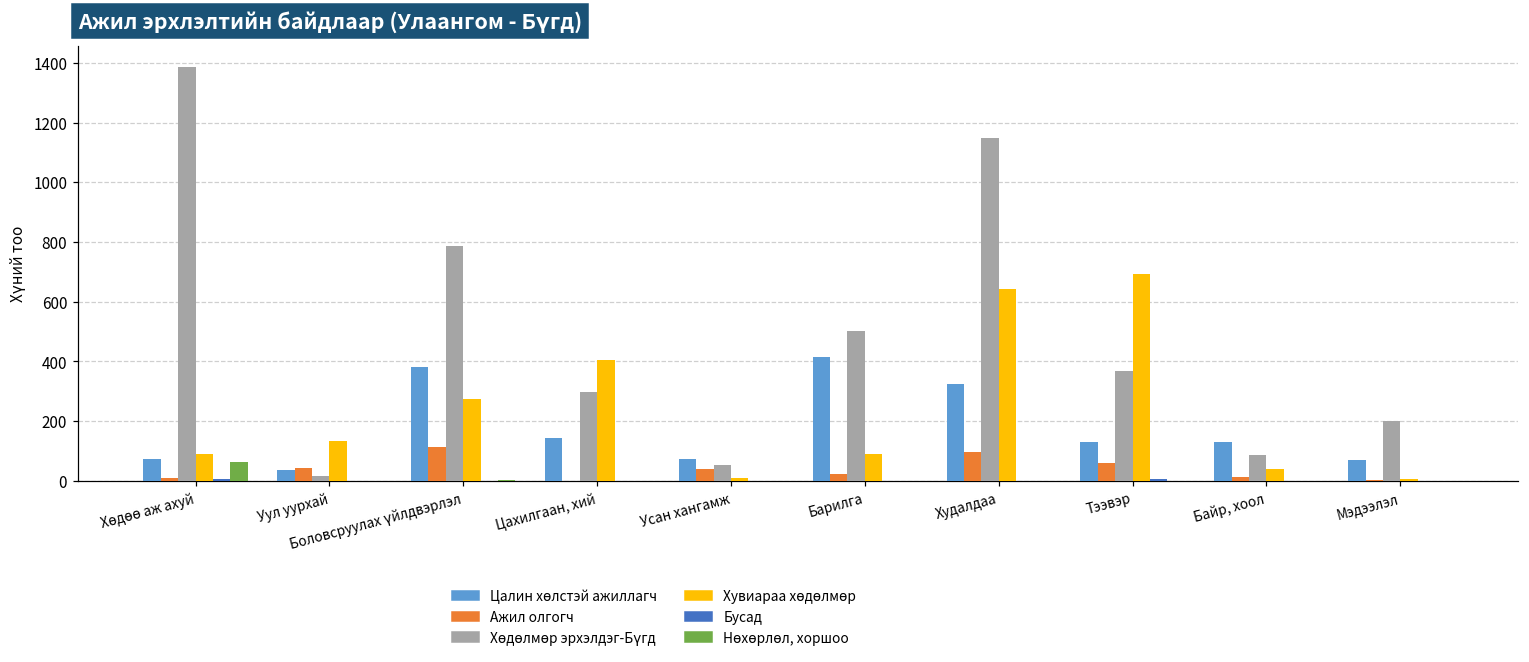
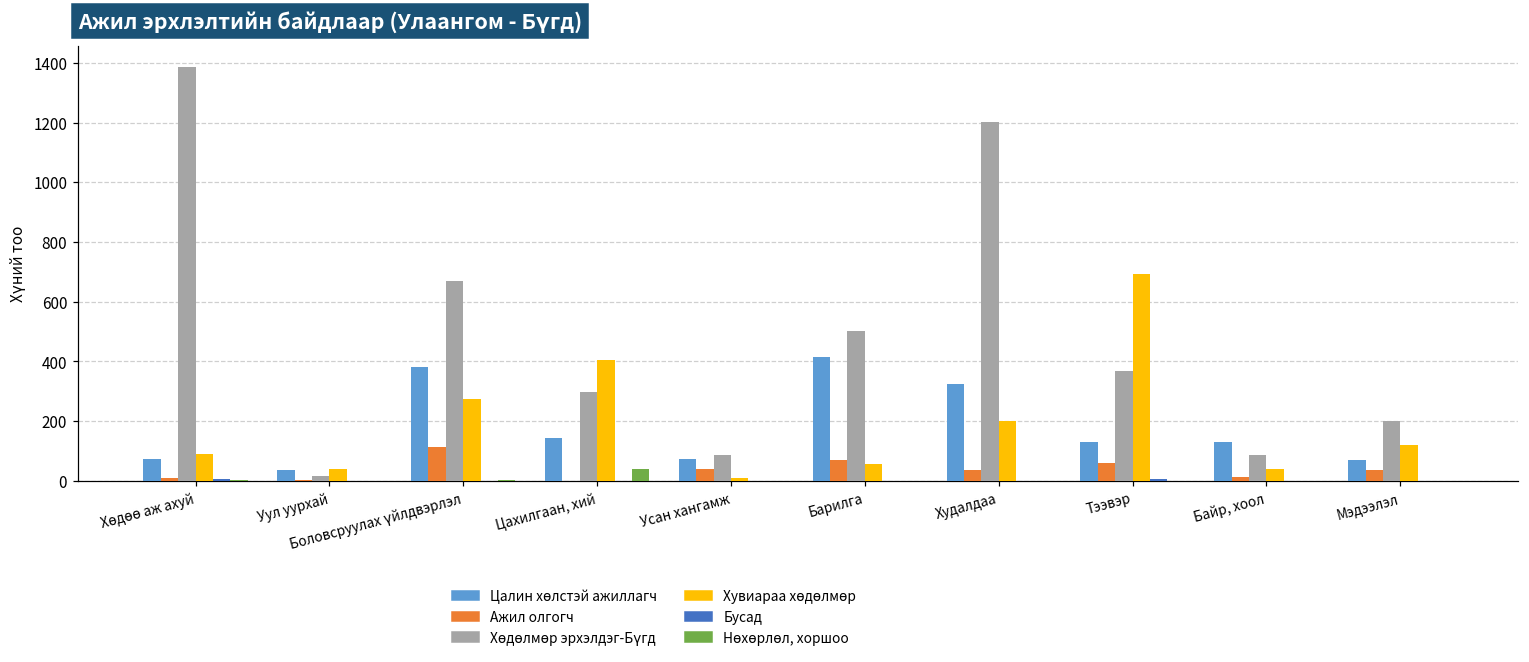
  {
    "Ажил олгогч": {
      "Хөдөө аж ахуй": 10,
-     "Уул уурхай": 40,
+     "Уул уурхай": 0,
      "Боловсруулах үйлдвэрлэл": 110,
      "Усан хангамж": 40,
-     "Барилга": 20,
-     "Худалдаа": 100,
+     "Барилга": 70,
+     "Худалдаа": 40,
      "Тээвэр": 60,
      "Байр, хоол": 10,
-     "Мэдээлэл": 0
+     "Мэдээлэл": 40
    },
    "Хөдөлмөр эрхэлдэг-Бүгд": {
      "Хөдөө аж ахуй": 1390,
      "Уул уурхай": 20,
-     "Боловсруулах үйлдвэрлэл": 790,
+     "Боловсруулах үйлдвэрлэл": 670,
      "Цахилгаан, хий": 300,
-     "Усан хангамж": 50,
+     "Усан хангамж": 90,
      "Барилга": 500,
-     "Худалдаа": 1150,
+     "Худалдаа": 1200,
      "Тээвэр": 370,
      "Байр, хоол": 90,
      "Мэдээлэл": 200
    },
    "Хувиараа хөдөлмөр": {
      "Хөдөө аж ахуй": 90,
-     "Уул уурхай": 130,
+     "Уул уурхай": 40,
      "Боловсруулах үйлдвэрлэл": 270,
      "Цахилгаан, хий": 410,
      "Усан хангамж": 10,
-     "Барилга": 90,
-     "Худалдаа": 640,
+     "Барилга": 60,
+     "Худалдаа": 200,
      "Тээвэр": 690,
      "Байр, хоол": 40,
-     "Мэдээлэл": 10
+     "Мэдээлэл": 120
    },
    "Нөхөрлөл, хоршоо": {
-     "Хөдөө аж ахуй": 60,
+     "Хөдөө аж ахуй": 0,
      "Уул уурхай": 0,
-     "Цахилгаан, хий": 0,
+     "Цахилгаан, хий": 40,
      "Усан хангамж": 0,
      "Барилга": 0,
      "Худалдаа": 0,
      "Байр, хоол": 0,
      "Мэдээлэл": 0
    }
  }
